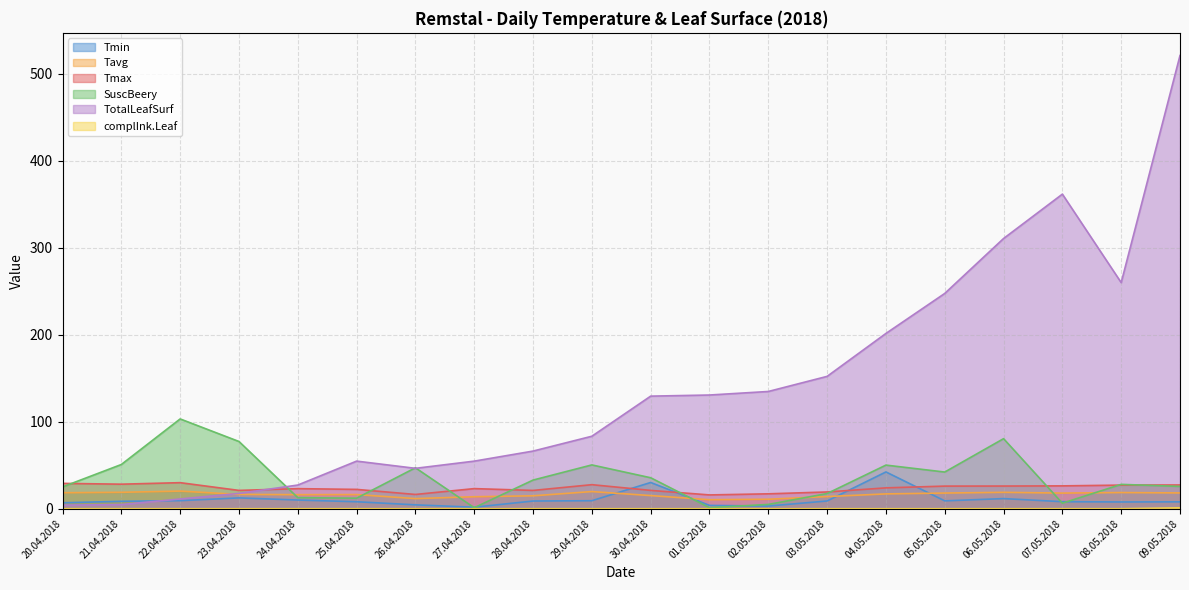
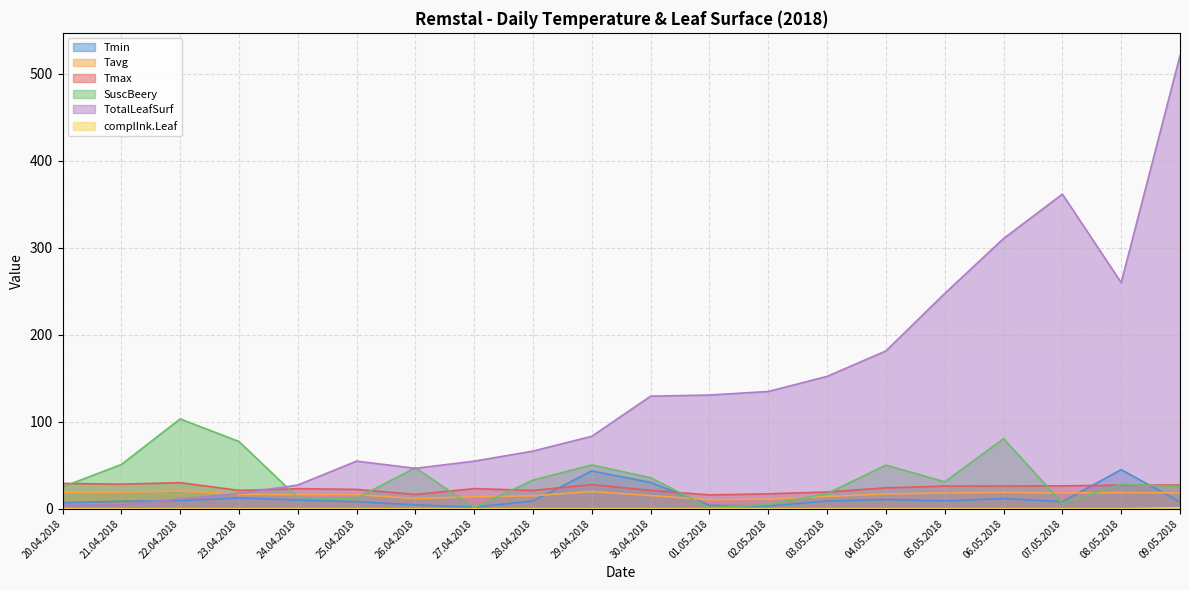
  {
    "Tmin": {
      "21.04.2018": 10,
      "23.04.2018": 10,
      "25.04.2018": 10,
      "26.04.2018": 0,
      "28.04.2018": 10,
-     "29.04.2018": 10,
+     "29.04.2018": 40,
      "30.04.2018": 30,
      "03.05.2018": 10,
-     "04.05.2018": 40,
+     "04.05.2018": 10,
      "05.05.2018": 10,
      "06.05.2018": 10,
-     "08.05.2018": 10,
+     "08.05.2018": 40,
      "09.05.2018": 10
    },
    "SuscBeery": {
      "20.04.2018": 30,
      "21.04.2018": 50,
      "22.04.2018": 100,
      "23.04.2018": 80,
      "25.04.2018": 10,
      "28.04.2018": 30,
      "29.04.2018": 50,
      "30.04.2018": 40,
      "04.05.2018": 50,
-     "05.05.2018": 40,
+     "05.05.2018": 30,
      "06.05.2018": 80
    },
    "TotalLeafSurf": {
      "21.04.2018": 0,
      "24.04.2018": 30,
      "25.04.2018": 50,
      "27.04.2018": 50,
      "28.04.2018": 70,
      "29.04.2018": 80,
      "30.04.2018": 130,
      "01.05.2018": 130,
      "02.05.2018": 130,
      "03.05.2018": 150,
-     "04.05.2018": 200,
+     "04.05.2018": 180,
      "05.05.2018": 250,
      "06.05.2018": 310,
      "07.05.2018": 360,
      "08.05.2018": 260,
      "09.05.2018": 520
    }
  }
